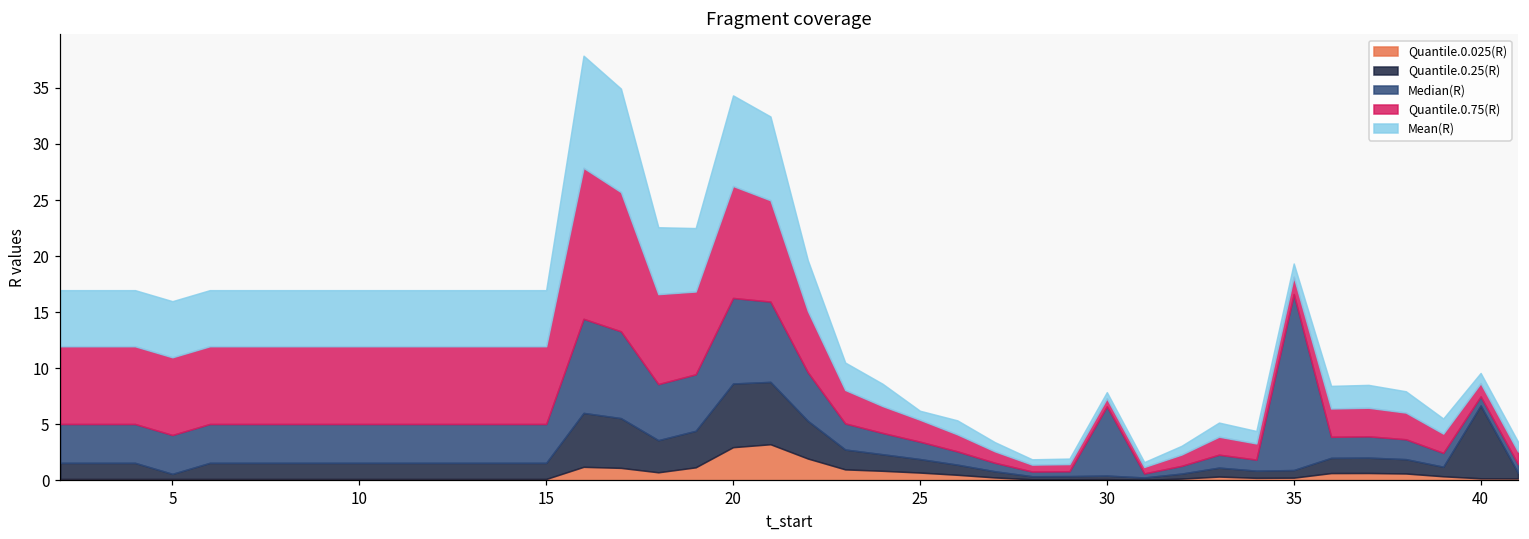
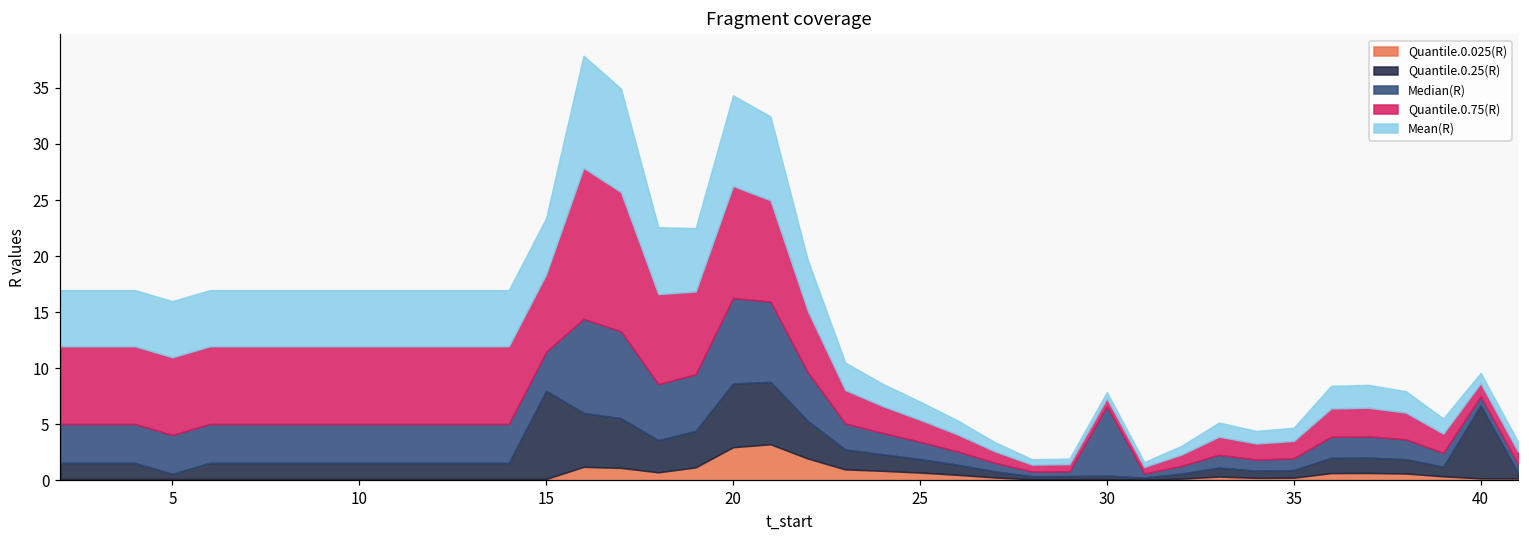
  {
    "Quantile.0.025(R)": {
      "20": 3.0,
      "25": 0.7
    },
    "Quantile.0.25(R)": {
      "5": 0.5,
      "10": 1.4,
-     "15": 1.4,
+     "15": 7.9,
      "20": 5.7,
      "25": 1.2,
      "30": 0.3,
      "35": 0.7,
      "40": 6.5
    },
    "Median(R)": {
      "5": 3.5,
      "10": 3.5,
      "15": 3.5,
      "20": 7.6,
      "25": 1.6,
      "30": 6.2,
-     "35": 15.7,
+     "35": 1.1,
      "40": 0.8
    },
    "Quantile.0.75(R)": {
      "5": 6.9,
      "10": 6.9,
      "15": 6.9,
      "20": 10.0,
      "25": 2.0,
      "30": 0.7,
      "35": 1.5,
      "40": 1.2
    },
    "Mean(R)": {
      "5": 5.0,
      "10": 5.0,
      "15": 5.0,
      "20": 8.1,
-     "25": 0.8,
+     "25": 1.6,
      "30": 0.5,
      "35": 1.2,
      "40": 0.9
    }
  }
